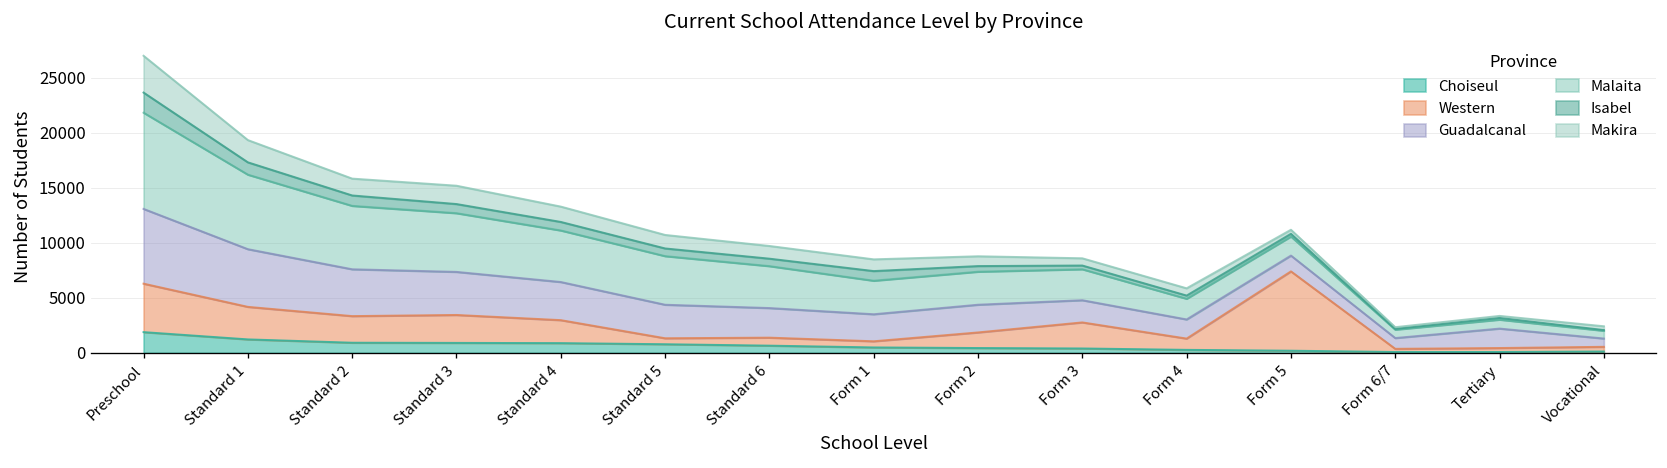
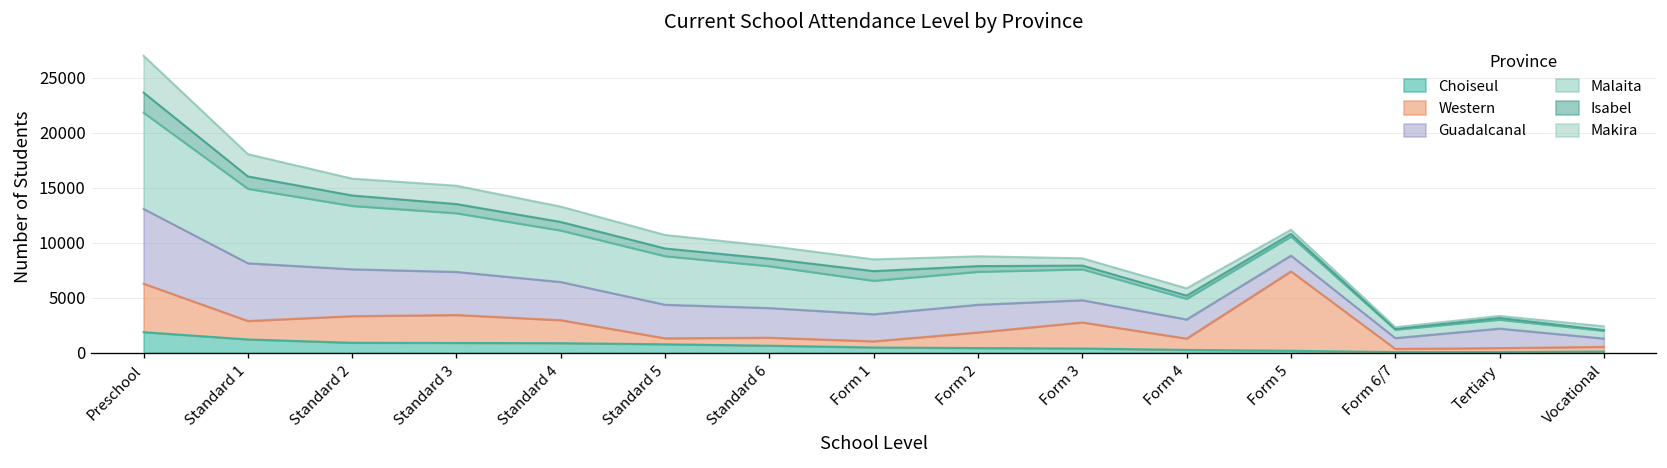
  {
    "Western": {
      "Preschool": 4000,
-     "Standard 1": 3000,
+     "Standard 1": 2000,
      "Standard 2": 2000,
      "Standard 3": 3000,
      "Standard 4": 2000,
      "Standard 5": 1000,
      "Standard 6": 1000,
      "Form 1": 1000,
      "Form 2": 1000,
      "Form 3": 2000,
      "Form 4": 1000,
      "Form 5": 7000,
      "Form 6/7": 0,
      "Tertiary": 0,
      "Vocational": 0
    }
  }
